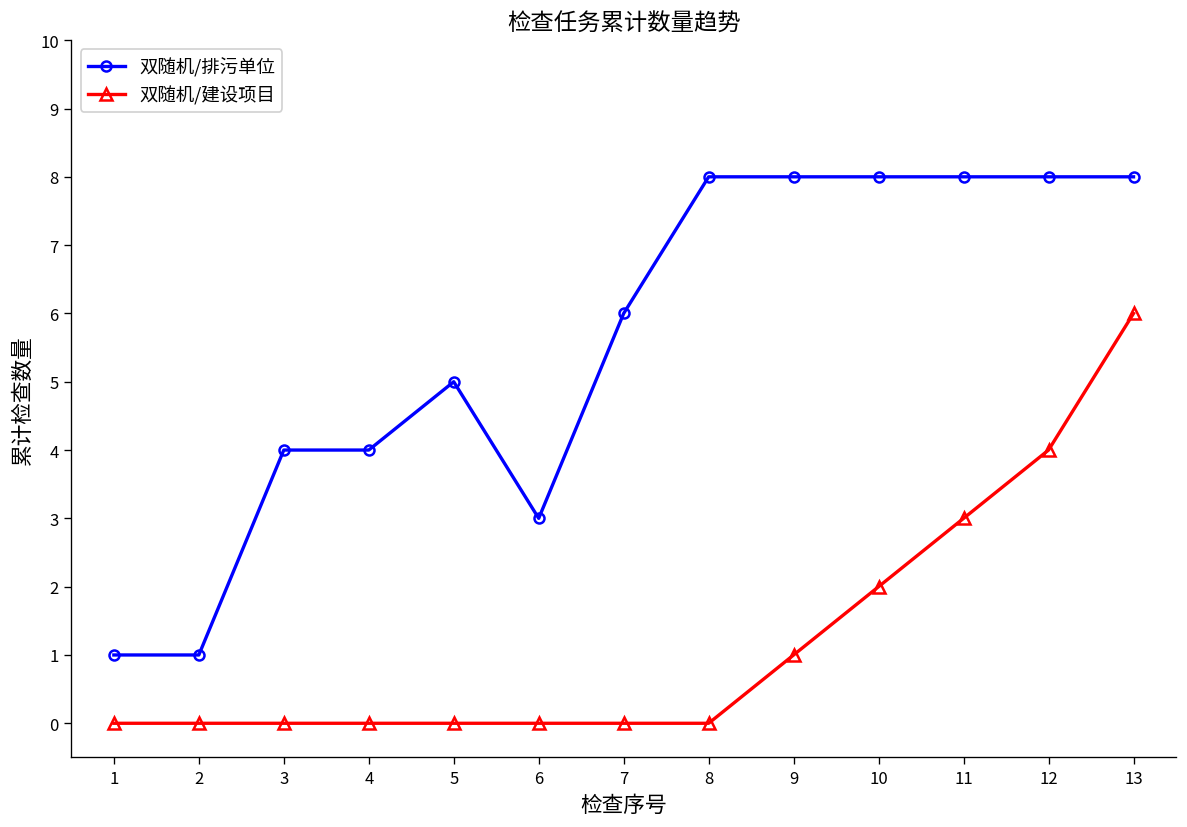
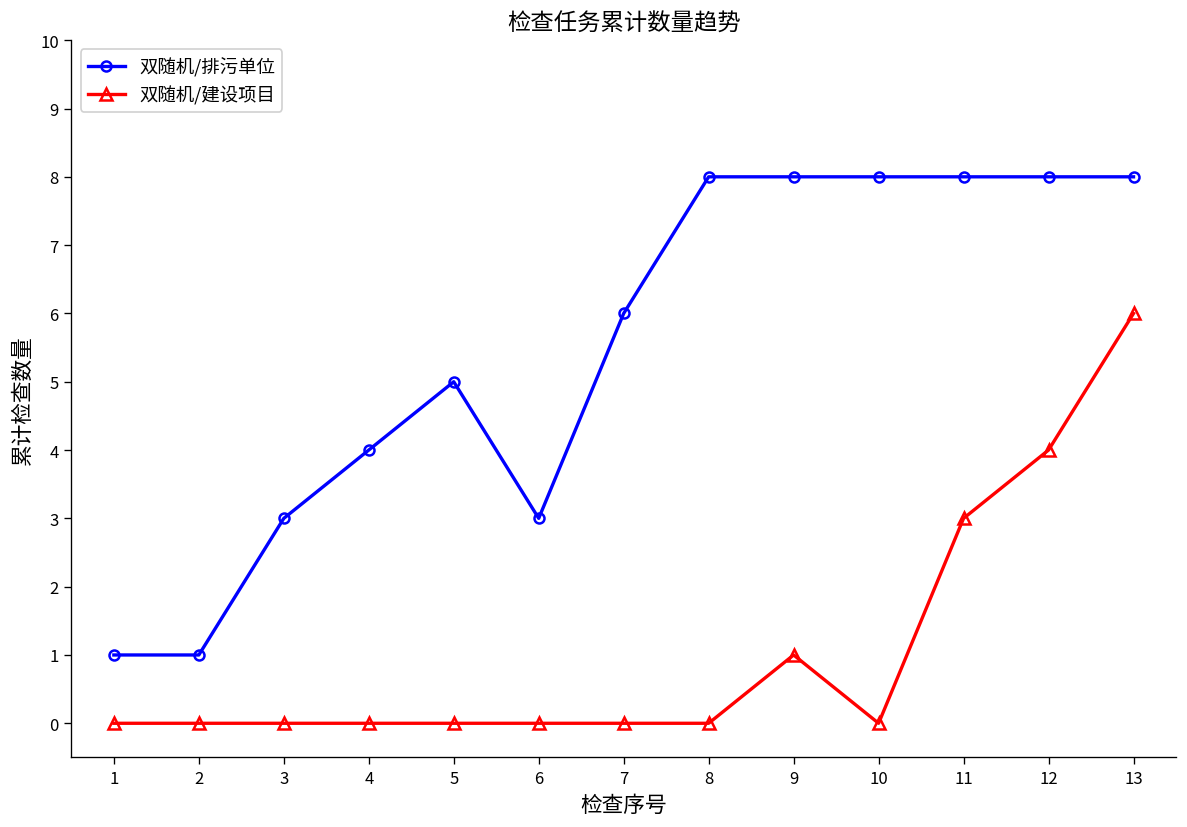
  {
    "双随机/排污单位": {
      "1": 1,
      "2": 1,
-     "3": 4,
+     "3": 3,
      "4": 4,
      "5": 5,
      "6": 3,
      "7": 6,
      "8": 8,
      "9": 8,
      "10": 8,
      "11": 8,
      "12": 8,
      "13": 8
    },
    "双随机/建设项目": {
      "1": 0,
      "2": 0,
      "3": 0,
      "4": 0,
      "5": 0,
      "6": 0,
      "7": 0,
      "8": 0,
      "9": 1,
-     "10": 2,
+     "10": 0,
      "11": 3,
      "12": 4,
      "13": 6
    }
  }
